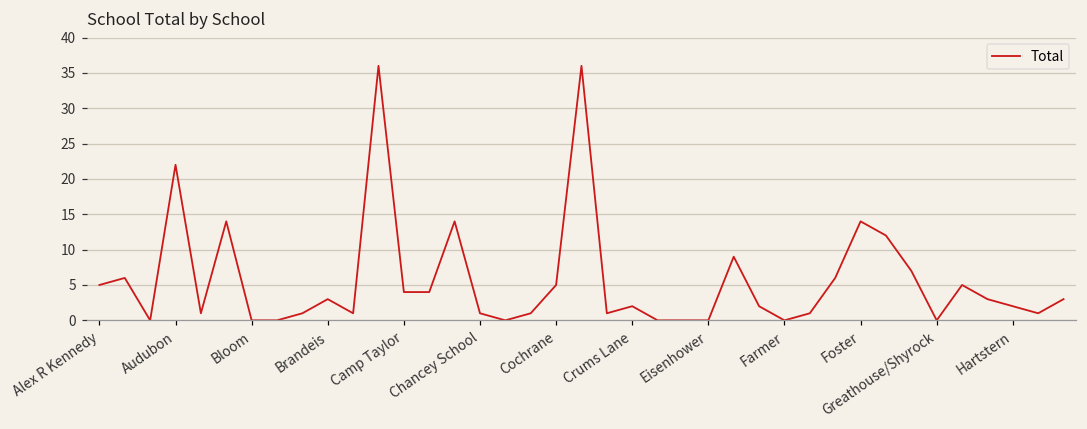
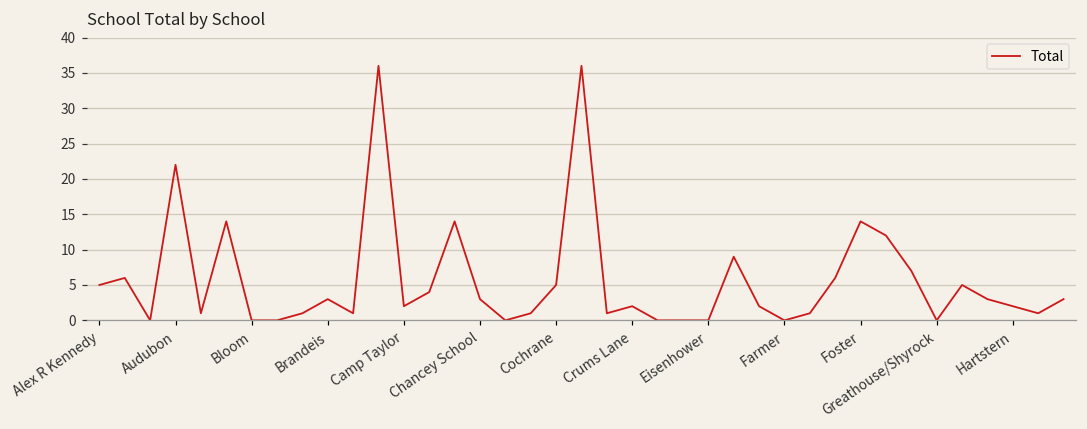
  {
    "Alex R Kennedy": 5,
    "Audubon": 22,
    "Bloom": 0,
    "Brandeis": 3,
-   "Camp Taylor": 4,
-   "Chancey School": 1,
+   "Camp Taylor": 2,
+   "Chancey School": 3,
    "Cochrane": 5,
    "Crums Lane": 2,
    "Eisenhower": 0,
    "Farmer": 0,
    "Foster": 14,
    "Greathouse/Shyrock": 0,
    "Hartstern": 2
  }
